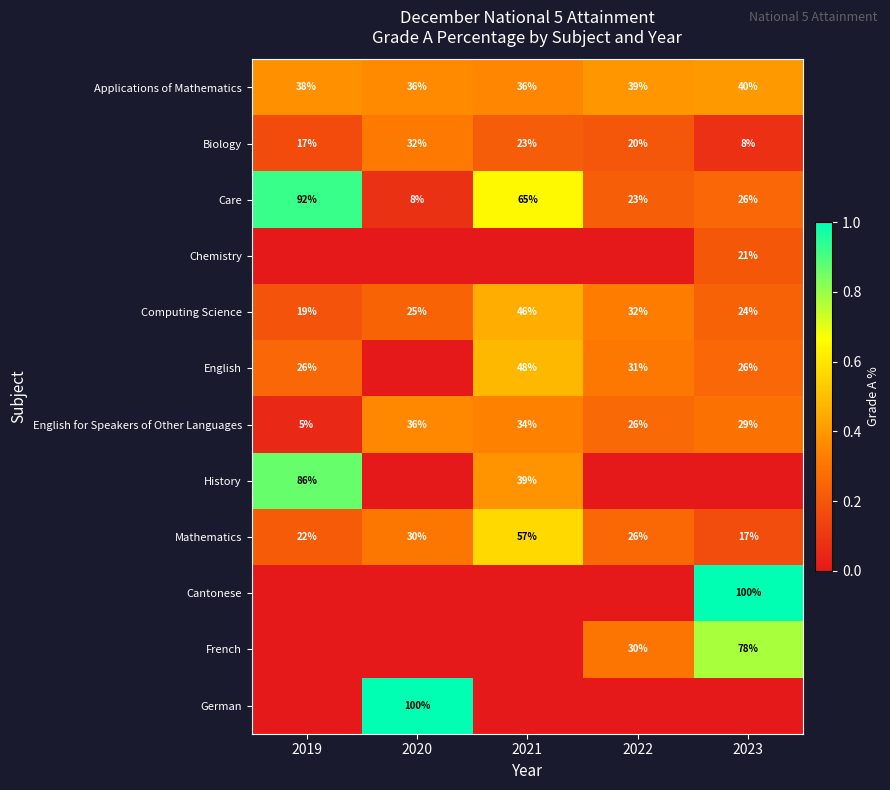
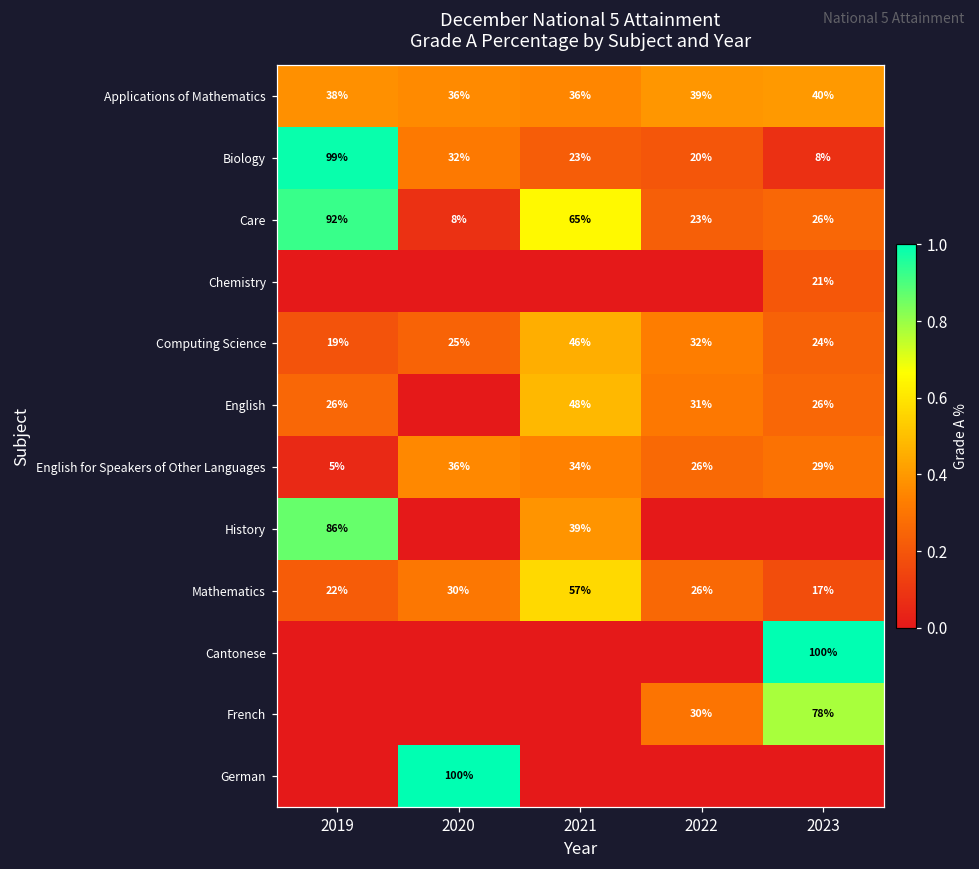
  {
    "Applications of Mathematics": {
      "2019": "38%",
      "2020": "36%",
      "2021": "36%",
      "2022": "39%",
      "2023": "40%"
    },
    "Biology": {
-     "2019": "17%",
+     "2019": "99%",
      "2020": "32%",
      "2021": "23%",
      "2022": "20%",
      "2023": "8%"
    },
    "Care": {
      "2019": "92%",
      "2020": "8%",
      "2021": "65%",
      "2022": "23%",
      "2023": "26%"
    },
    "Chemistry": {
      "2023": "21%"
    },
    "Computing Science": {
      "2019": "19%",
      "2020": "25%",
      "2021": "46%",
      "2022": "32%",
      "2023": "24%"
    },
    "English": {
      "2019": "26%",
      "2021": "48%",
      "2022": "31%",
      "2023": "26%"
    },
    "English for Speakers of Other Languages": {
      "2019": "5%",
      "2020": "36%",
      "2021": "34%",
      "2022": "26%",
      "2023": "29%"
    },
    "History": {
      "2019": "86%",
      "2021": "39%"
    },
    "Mathematics": {
      "2019": "22%",
      "2020": "30%",
      "2021": "57%",
      "2022": "26%",
      "2023": "17%"
    },
    "Cantonese": {
      "2023": "100%"
    },
    "French": {
      "2022": "30%",
      "2023": "78%"
    },
    "German": {
      "2020": "100%"
    }
  }
